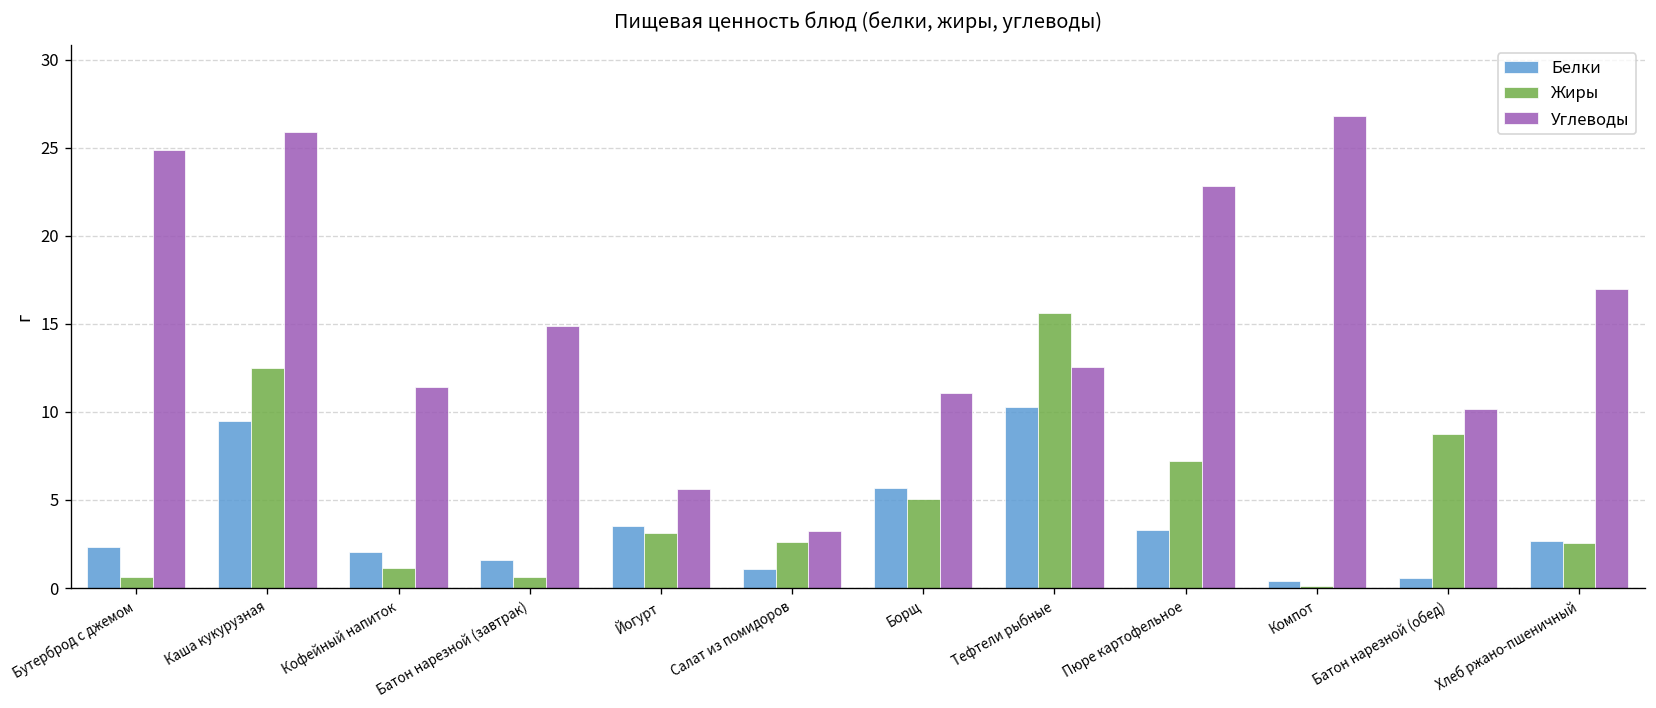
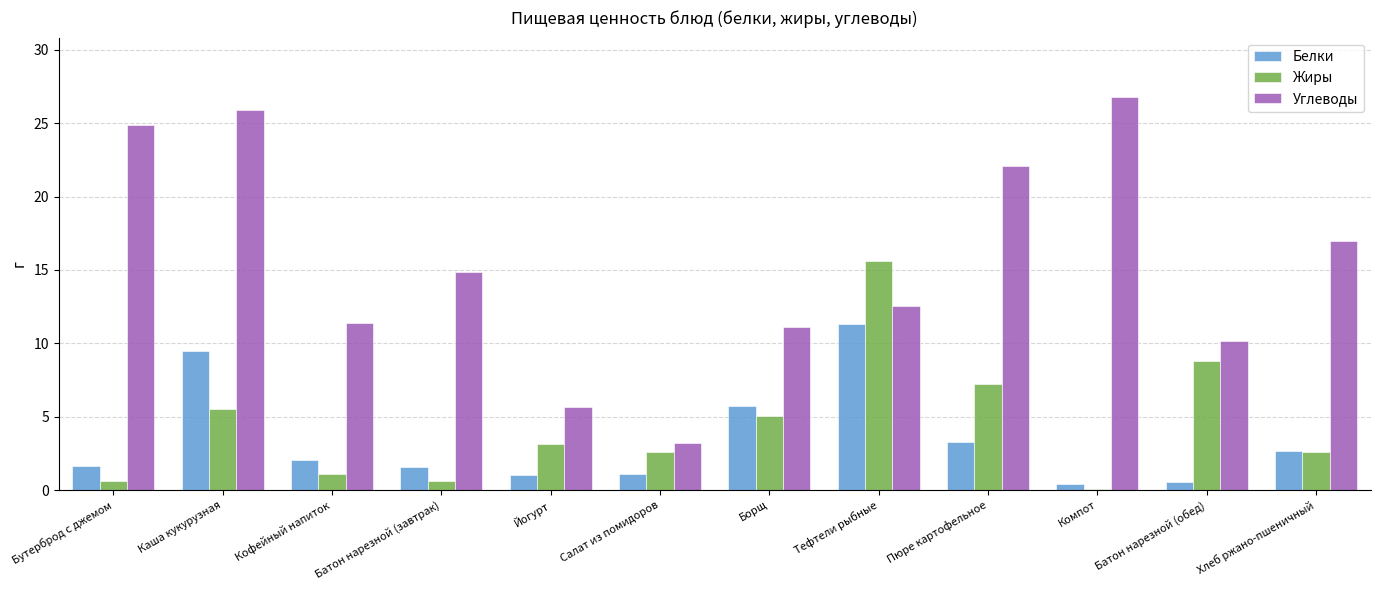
  {
    "Белки": {
-     "Бутерброд с джемом": 2.3,
+     "Бутерброд с джемом": 1.6,
      "Каша кукурузная": 9.5,
      "Кофейный напиток": 2.0,
      "Батон нарезной (завтрак)": 1.6,
-     "Йогурт": 3.5,
+     "Йогурт": 1.0,
      "Салат из помидоров": 1.1,
      "Борщ": 5.7,
-     "Тефтели рыбные": 10.3,
+     "Тефтели рыбные": 11.3,
      "Пюре картофельное": 3.3,
      "Компот": 0.4,
      "Батон нарезной (обед)": 0.6,
      "Хлеб ржано-пшеничный": 2.7
    },
    "Жиры": {
      "Бутерброд с джемом": 0.6,
-     "Каша кукурузная": 12.5,
+     "Каша кукурузная": 5.5,
      "Кофейный напиток": 1.1,
      "Батон нарезной (завтрак)": 0.6,
      "Йогурт": 3.1,
      "Салат из помидоров": 2.6,
      "Борщ": 5.1,
      "Тефтели рыбные": 15.6,
      "Пюре картофельное": 7.2,
      "Батон нарезной (обед)": 8.8,
      "Хлеб ржано-пшеничный": 2.6
    },
    "Углеводы": {
      "Бутерброд с джемом": 24.9,
      "Каша кукурузная": 25.9,
      "Кофейный напиток": 11.4,
      "Батон нарезной (завтрак)": 14.9,
      "Йогурт": 5.6,
      "Салат из помидоров": 3.2,
      "Борщ": 11.1,
      "Тефтели рыбные": 12.5,
-     "Пюре картофельное": 22.8,
+     "Пюре картофельное": 22.1,
      "Компот": 26.8,
      "Батон нарезной (обед)": 10.2,
      "Хлеб ржано-пшеничный": 17.0
    }
  }
